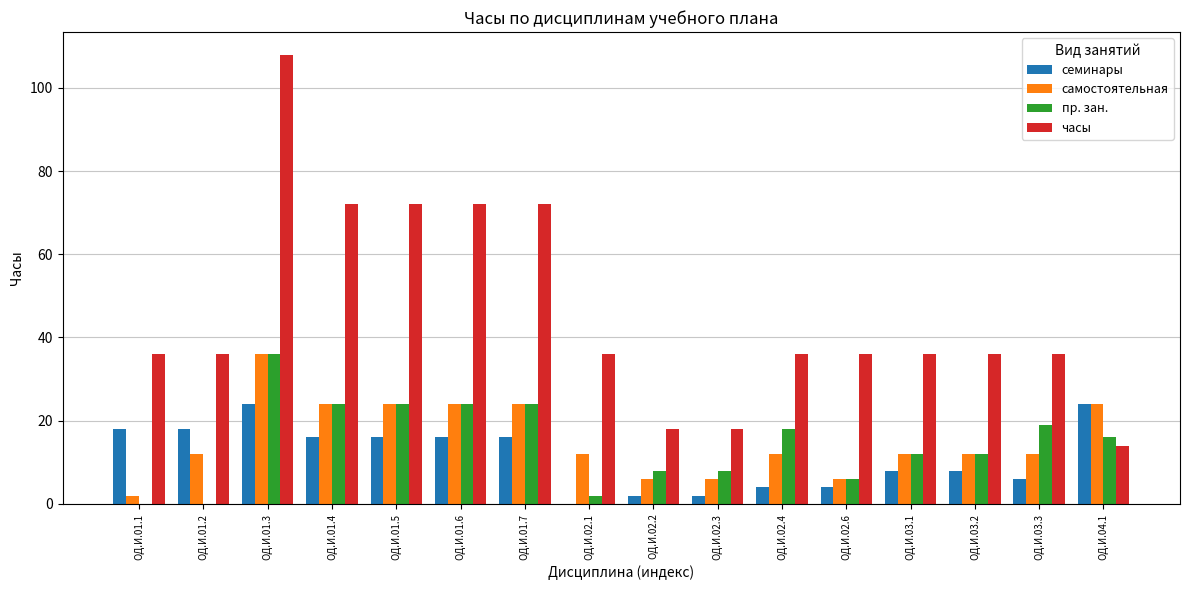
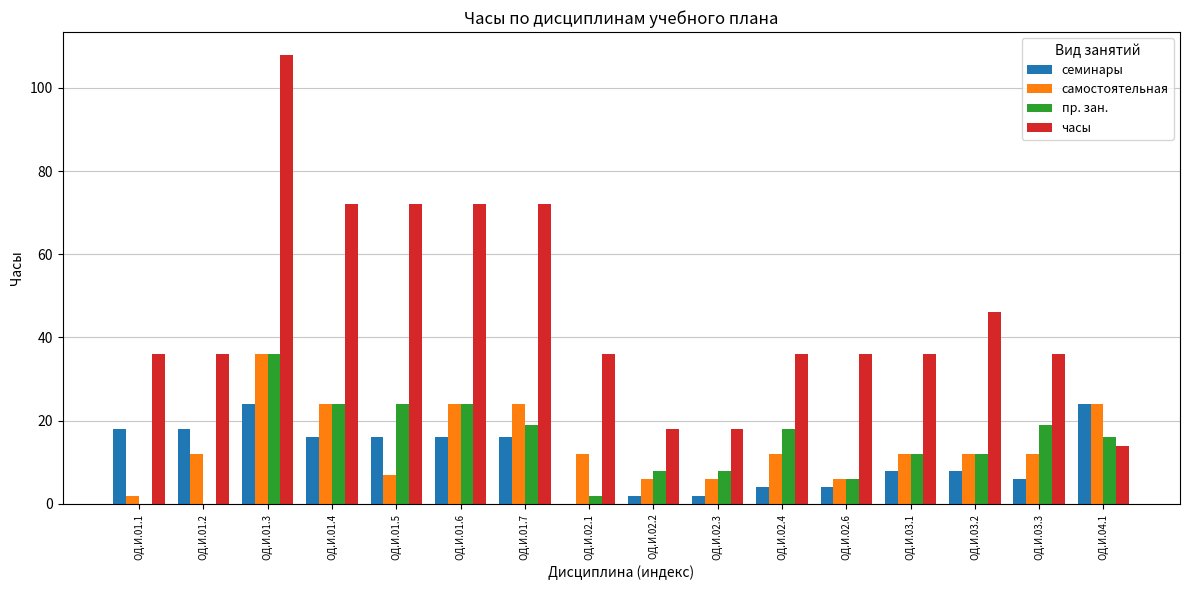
  {
    "семинары": {
      "ОД.И.01.1": 18,
      "ОД.И.01.2": 18,
      "ОД.И.01.3": 24,
      "ОД.И.01.4": 16,
      "ОД.И.01.5": 16,
      "ОД.И.01.6": 16,
      "ОД.И.01.7": 16,
      "ОД.И.02.1": 0,
      "ОД.И.02.2": 2,
      "ОД.И.02.3": 2,
      "ОД.И.02.4": 4,
      "ОД.И.02.6": 4,
      "ОД.И.03.1": 8,
      "ОД.И.03.2": 8,
      "ОД.И.03.3": 6,
      "ОД.И.04.1": 24
    },
    "самостоятельная": {
      "ОД.И.01.1": 2,
      "ОД.И.01.2": 12,
      "ОД.И.01.3": 36,
      "ОД.И.01.4": 24,
-     "ОД.И.01.5": 24,
+     "ОД.И.01.5": 7,
      "ОД.И.01.6": 24,
      "ОД.И.01.7": 24,
      "ОД.И.02.1": 12,
      "ОД.И.02.2": 6,
      "ОД.И.02.3": 6,
      "ОД.И.02.4": 12,
      "ОД.И.02.6": 6,
      "ОД.И.03.1": 12,
      "ОД.И.03.2": 12,
      "ОД.И.03.3": 12,
      "ОД.И.04.1": 24
    },
    "пр. зан.": {
      "ОД.И.01.1": 0,
      "ОД.И.01.2": 0,
      "ОД.И.01.3": 36,
      "ОД.И.01.4": 24,
      "ОД.И.01.5": 24,
      "ОД.И.01.6": 24,
-     "ОД.И.01.7": 24,
+     "ОД.И.01.7": 19,
      "ОД.И.02.1": 2,
      "ОД.И.02.2": 8,
      "ОД.И.02.3": 8,
      "ОД.И.02.4": 18,
      "ОД.И.02.6": 6,
      "ОД.И.03.1": 12,
      "ОД.И.03.2": 12,
      "ОД.И.03.3": 19,
      "ОД.И.04.1": 16
    },
    "часы": {
      "ОД.И.01.1": 36,
      "ОД.И.01.2": 36,
      "ОД.И.01.3": 108,
      "ОД.И.01.4": 72,
      "ОД.И.01.5": 72,
      "ОД.И.01.6": 72,
      "ОД.И.01.7": 72,
      "ОД.И.02.1": 36,
      "ОД.И.02.2": 18,
      "ОД.И.02.3": 18,
      "ОД.И.02.4": 36,
      "ОД.И.02.6": 36,
      "ОД.И.03.1": 36,
-     "ОД.И.03.2": 36,
+     "ОД.И.03.2": 46,
      "ОД.И.03.3": 36,
      "ОД.И.04.1": 14
    }
  }
